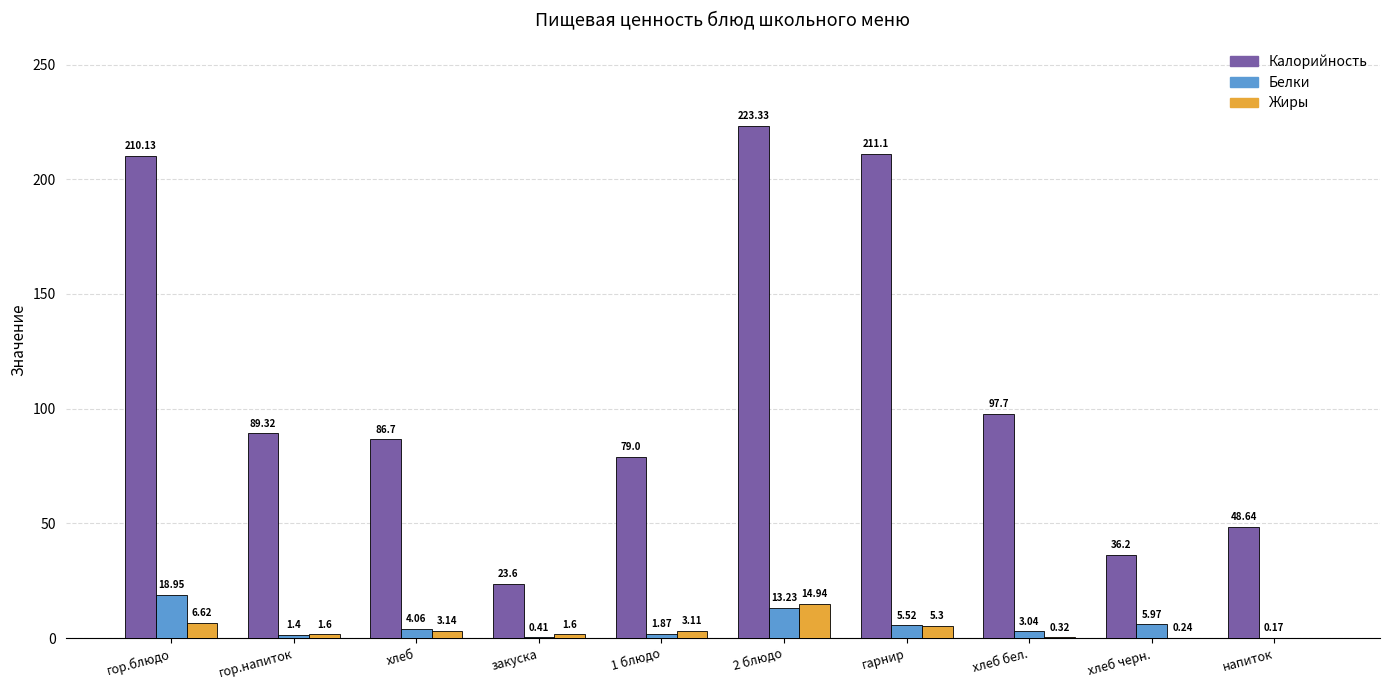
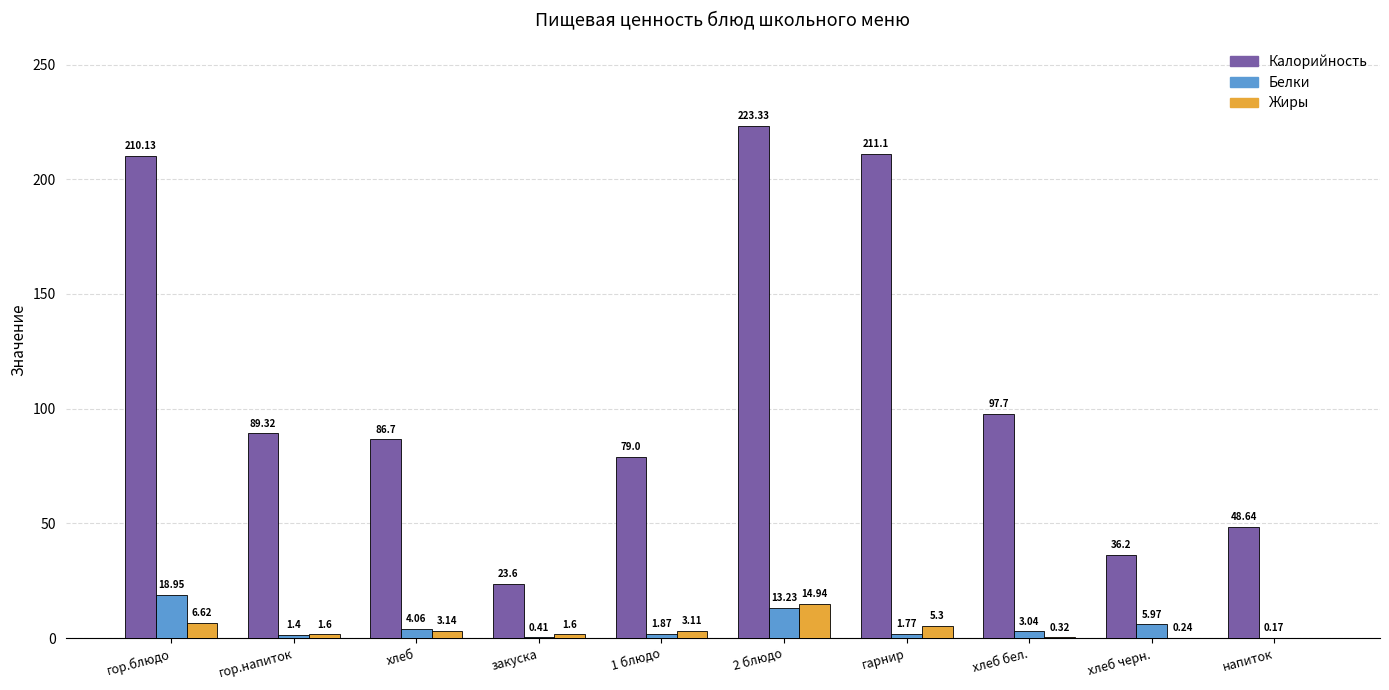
  {
    "Калорийность": {
      "гор.блюдо": 210.13,
      "гор.напиток": 89.32,
      "хлеб": 86.7,
      "закуска": 23.6,
      "1 блюдо": 79.0,
      "2 блюдо": 223.33,
      "гарнир": 211.1,
      "хлеб бел.": 97.7,
      "хлеб черн.": 36.2,
      "напиток": 48.64
    },
    "Белки": {
      "гор.блюдо": 18.95,
      "гор.напиток": 1.4,
      "хлеб": 4.06,
      "закуска": 0.41,
      "1 блюдо": 1.87,
      "2 блюдо": 13.23,
-     "гарнир": 5.52,
+     "гарнир": 1.77,
      "хлеб бел.": 3.04,
      "хлеб черн.": 5.97,
      "напиток": 0.17
    },
    "Жиры": {
      "гор.блюдо": 6.62,
      "гор.напиток": 1.6,
      "хлеб": 3.14,
      "закуска": 1.6,
      "1 блюдо": 3.11,
      "2 блюдо": 14.94,
      "гарнир": 5.3,
      "хлеб бел.": 0.32,
      "хлеб черн.": 0.24
    }
  }
